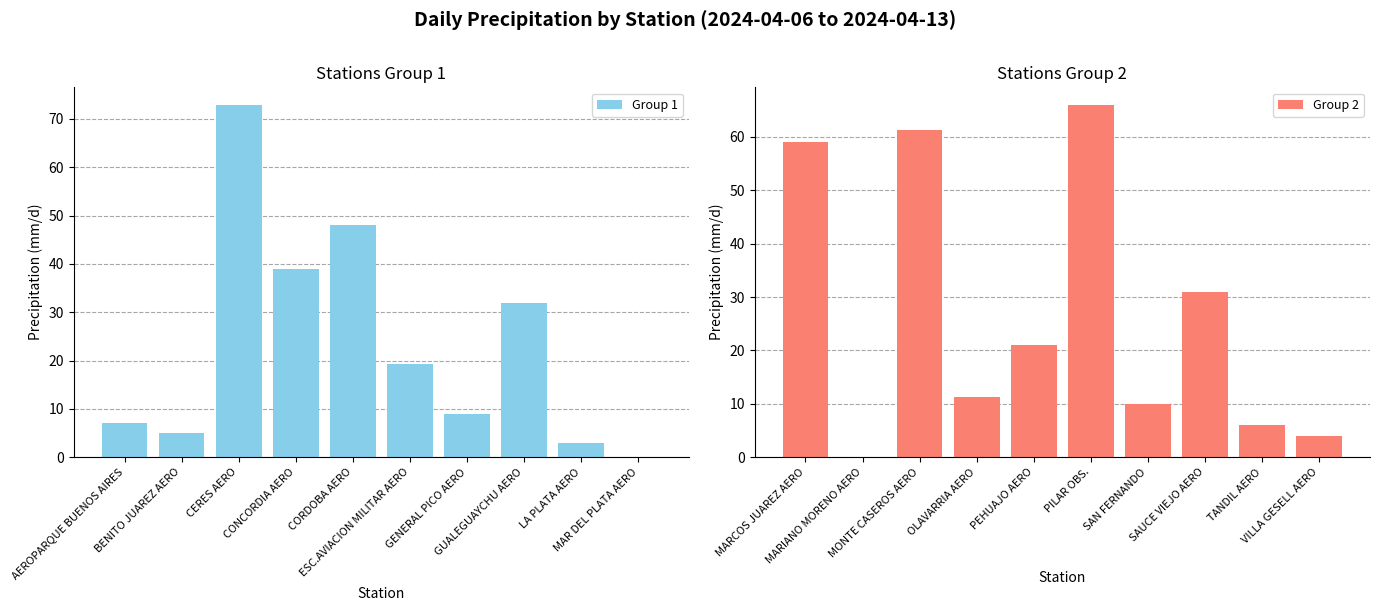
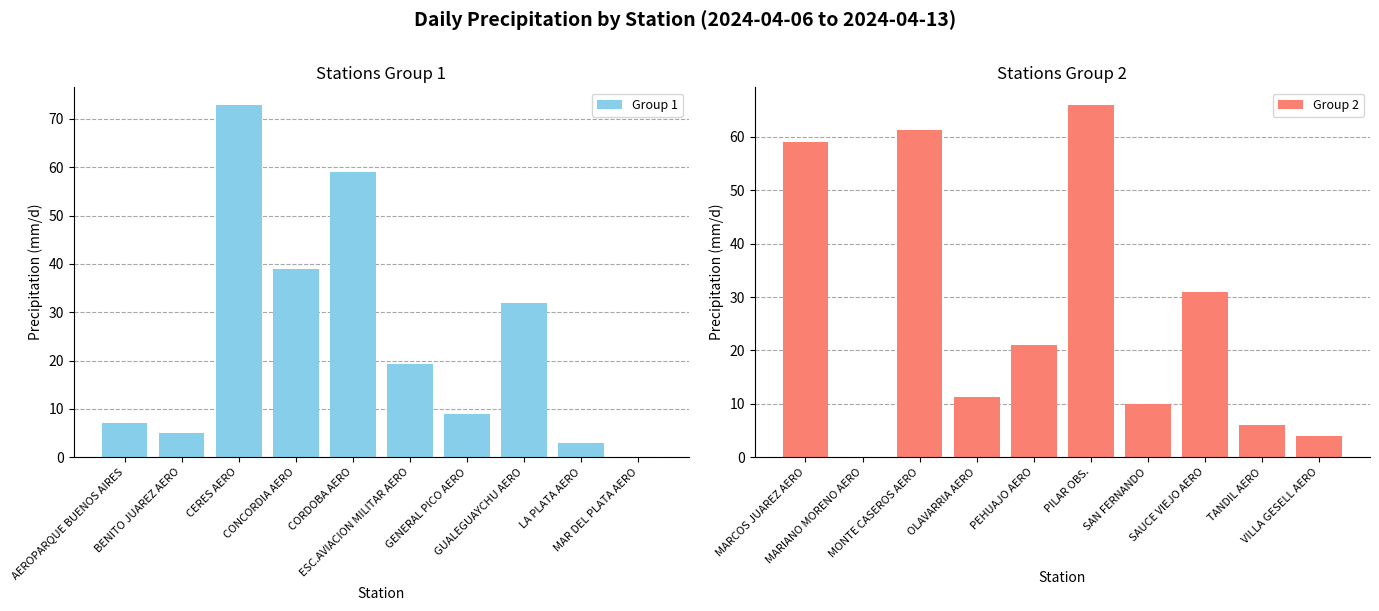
  {
    "Stations Group 1": {
      "AEROPARQUE BUENOS AIRES": 7,
      "BENITO JUAREZ AERO": 5,
      "CERES AERO": 73,
      "CONCORDIA AERO": 39,
-     "CORDOBA AERO": 48,
+     "CORDOBA AERO": 59,
      "ESC.AVIACION MILITAR AERO": 19,
      "GENERAL PICO AERO": 9,
      "GUALEGUAYCHU AERO": 32,
      "LA PLATA AERO": 3,
      "MAR DEL PLATA AERO": 0
    },
    "Stations Group 2": {
      "MARCOS JUAREZ AERO": 59,
      "MARIANO MORENO AERO": 0,
      "MONTE CASEROS AERO": 61,
      "OLAVARRIA AERO": 11,
      "PEHUAJO AERO": 21,
      "PILAR OBS.": 66,
      "SAN FERNANDO": 10,
      "SAUCE VIEJO AERO": 31,
      "TANDIL AERO": 6,
      "VILLA GESELL AERO": 4
    }
  }
